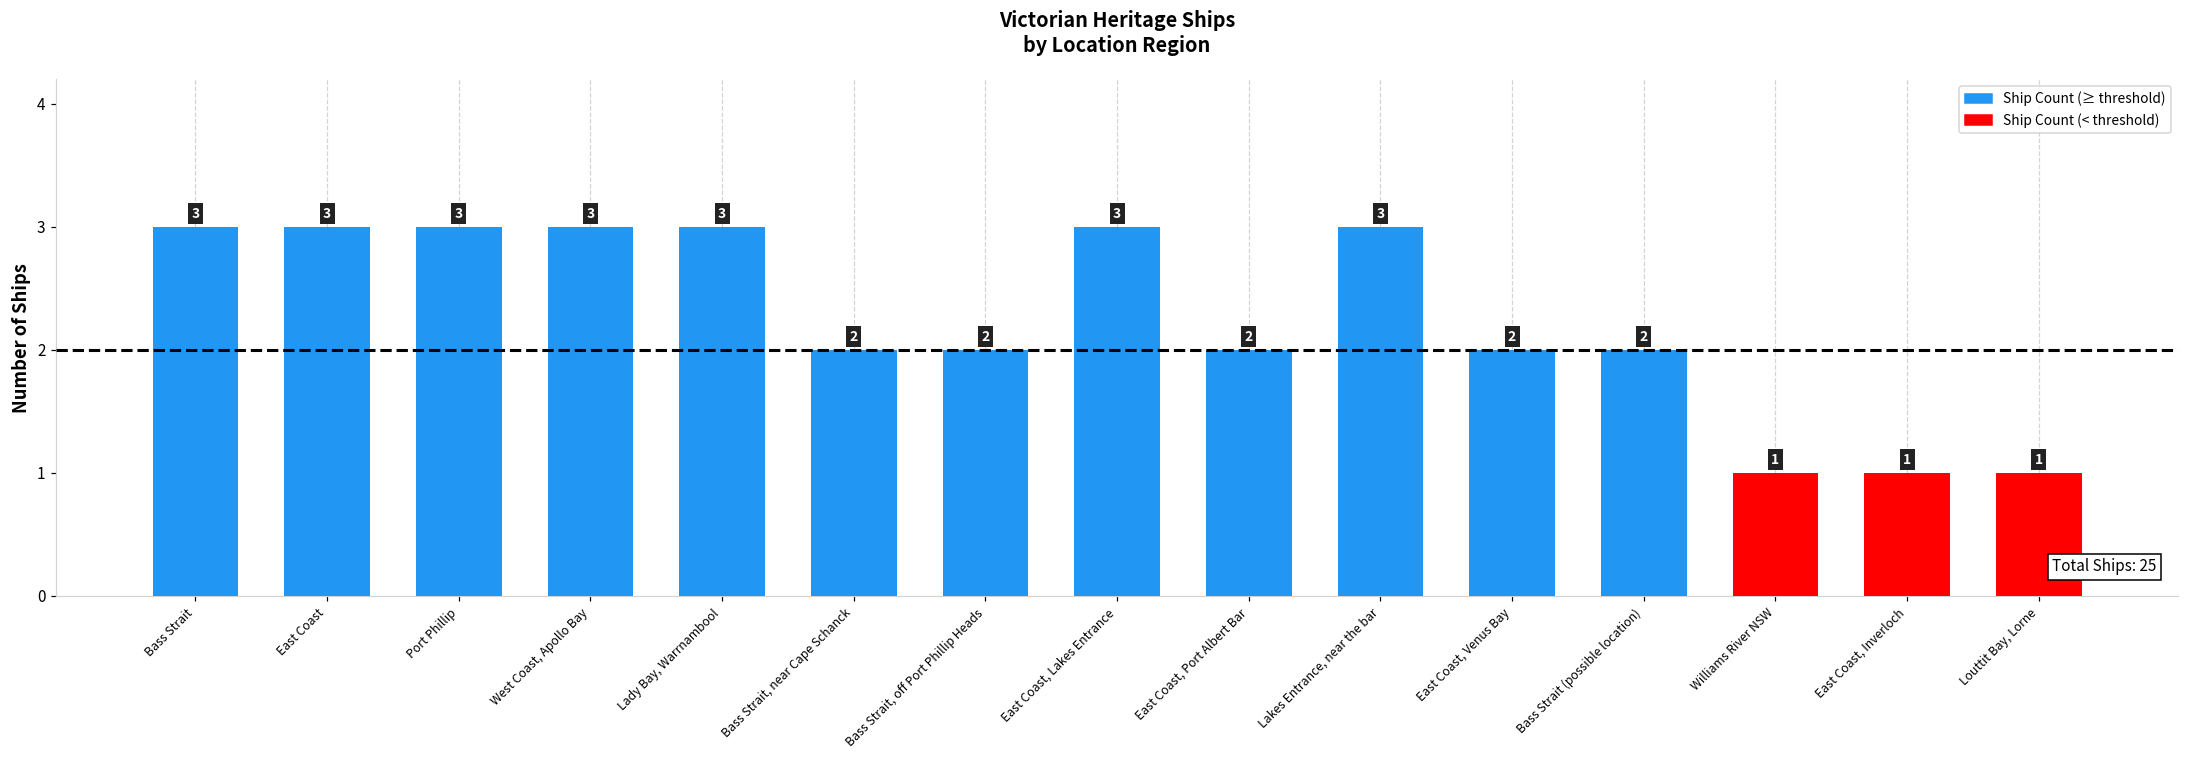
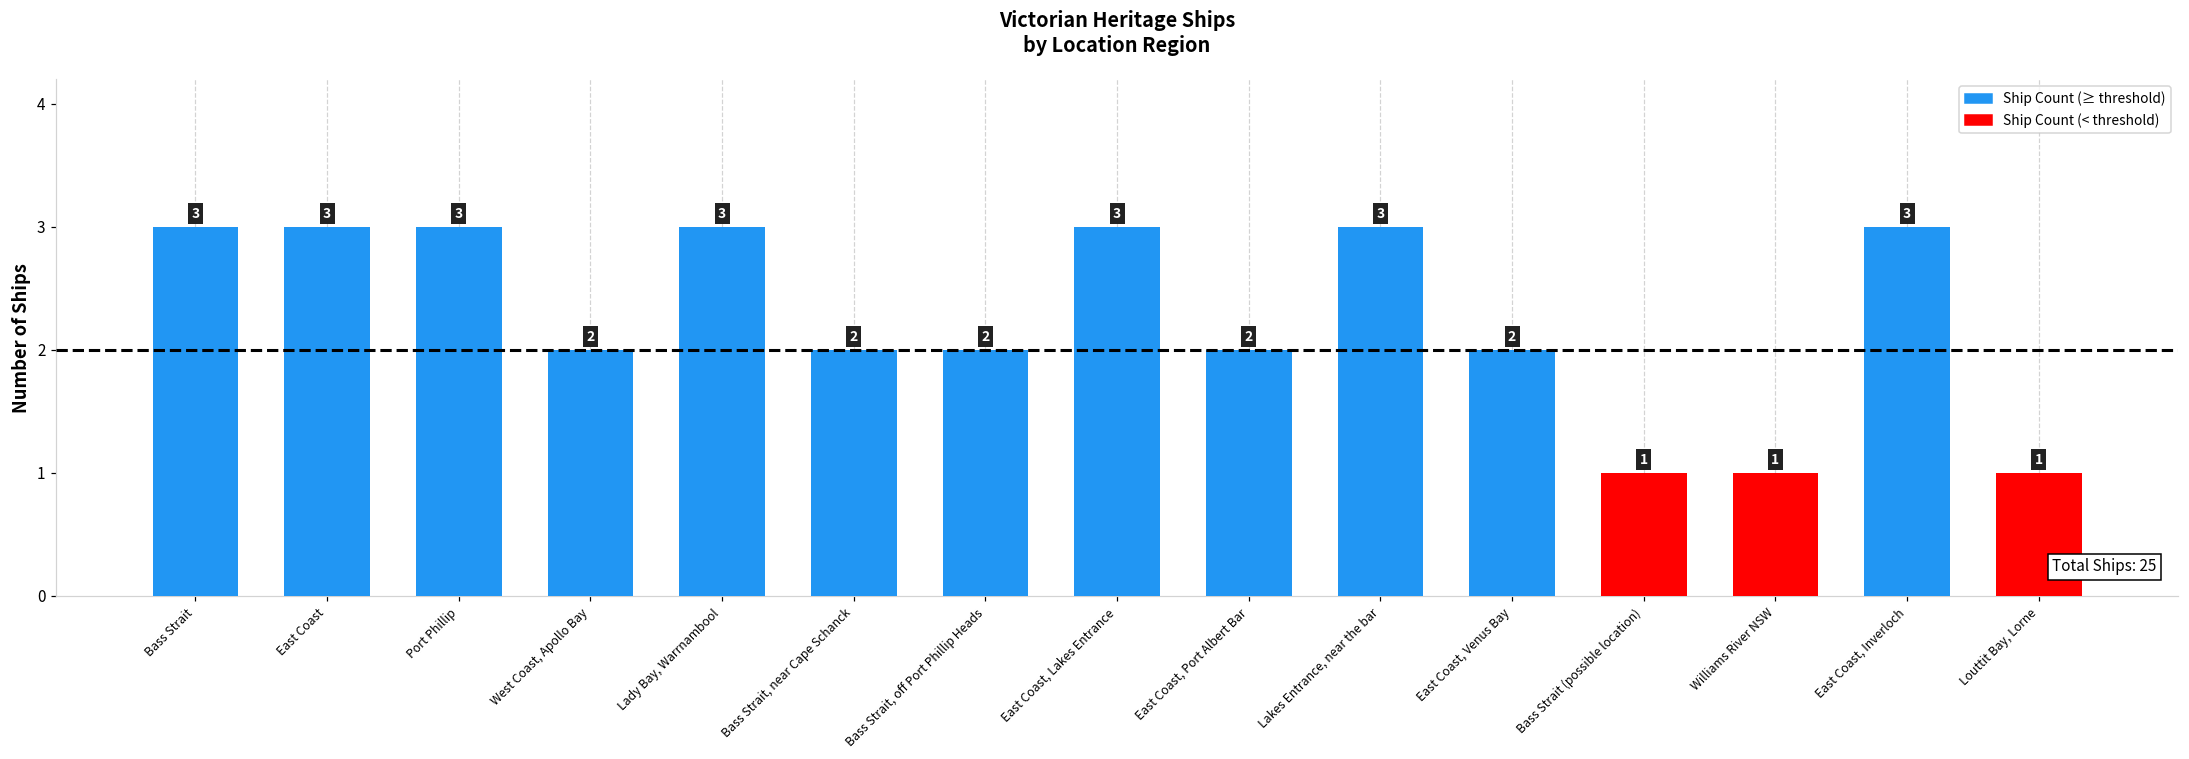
  {
-   "West Coast, Apollo Bay": 3,
-   "Bass Strait (possible location)": 2,
-   "East Coast, Inverloch": 1
+   "West Coast, Apollo Bay": 2,
+   "Bass Strait (possible location)": 1,
+   "East Coast, Inverloch": 3
  }
